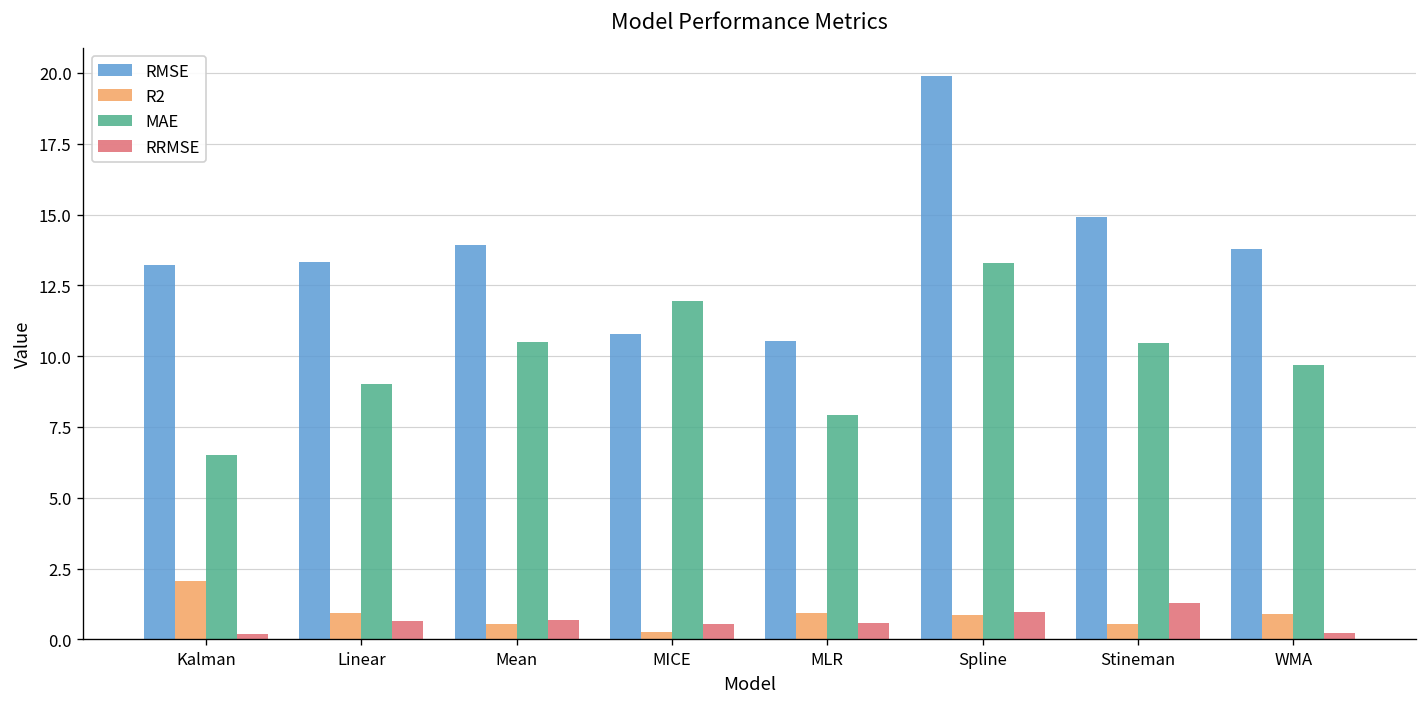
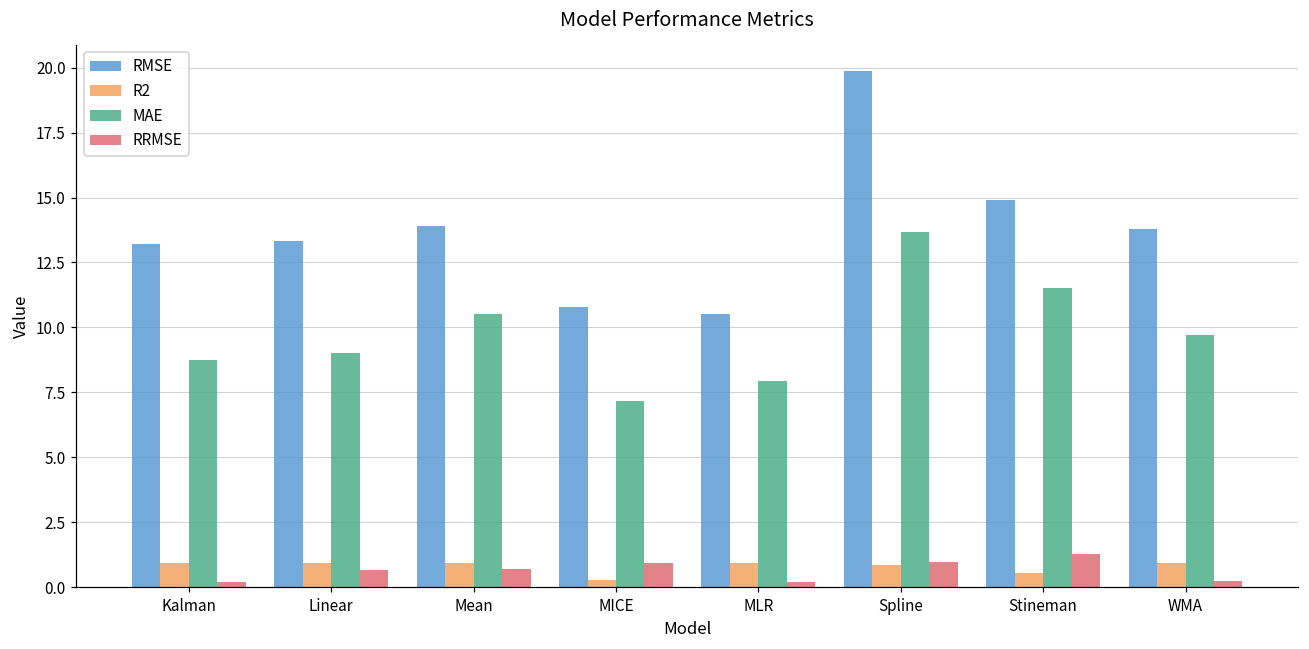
  {
    "RMSE": {
      "Kalman": 13.2,
      "Linear": 13.3,
      "Mean": 13.9,
      "MICE": 10.8,
      "MLR": 10.5,
      "Spline": 19.9,
      "Stineman": 14.9,
      "WMA": 13.8
    },
    "R2": {
-     "Kalman": 2.1,
+     "Kalman": 0.9,
      "Linear": 0.9,
-     "Mean": 0.5,
+     "Mean": 0.9,
      "MICE": 0.3,
      "MLR": 0.9,
      "Spline": 0.9,
      "Stineman": 0.5,
      "WMA": 0.9
    },
    "MAE": {
-     "Kalman": 6.5,
+     "Kalman": 8.7,
      "Linear": 9.0,
      "Mean": 10.5,
-     "MICE": 11.9,
+     "MICE": 7.2,
      "MLR": 7.9,
-     "Spline": 13.3,
-     "Stineman": 10.5,
+     "Spline": 13.7,
+     "Stineman": 11.5,
      "WMA": 9.7
    },
    "RRMSE": {
      "Kalman": 0.2,
      "Linear": 0.7,
      "Mean": 0.7,
-     "MICE": 0.5,
-     "MLR": 0.6,
+     "MICE": 0.9,
+     "MLR": 0.2,
      "Spline": 1.0,
      "Stineman": 1.3,
      "WMA": 0.2
    }
  }
